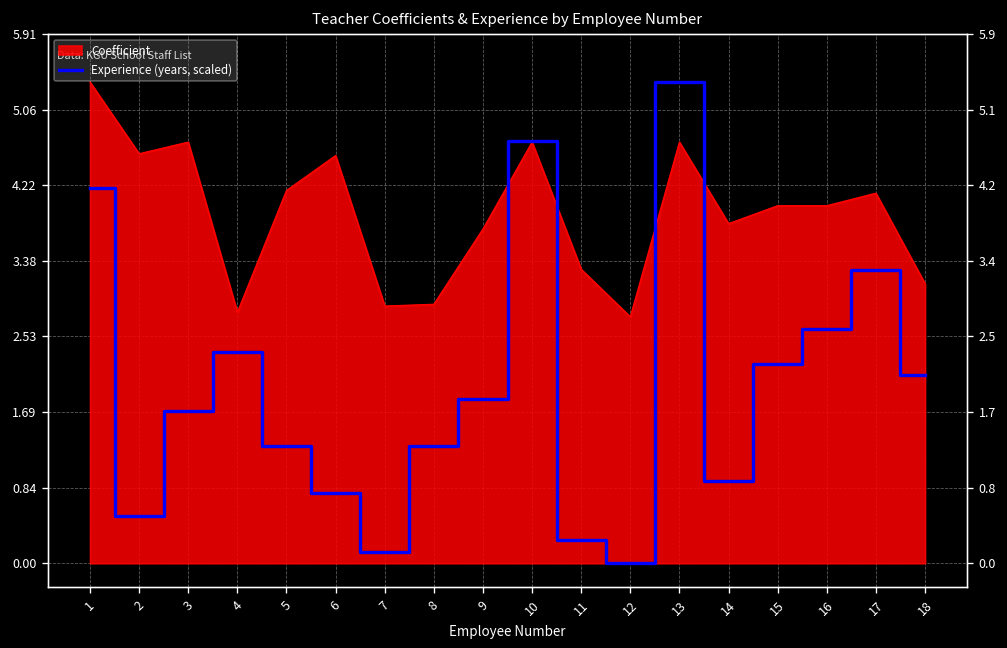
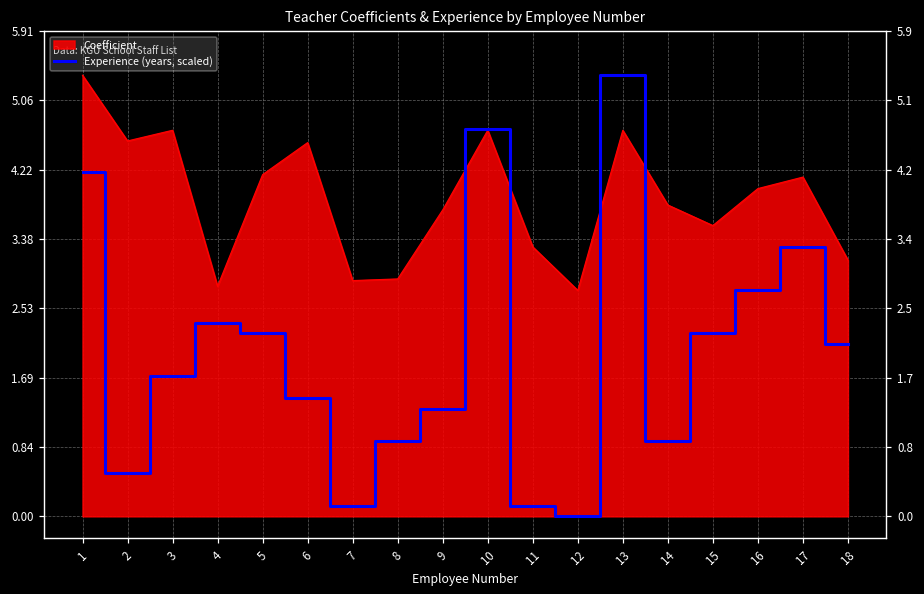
  {
    "Coefficient": {
      "1": 5.4,
      "2": 4.6,
      "3": 4.7,
      "4": 2.8,
      "5": 4.2,
      "6": 4.6,
      "7": 2.9,
      "8": 2.9,
      "9": 3.7,
      "11": 3.3,
      "12": 2.8,
      "13": 4.7,
      "14": 3.8,
-     "15": 4.0,
+     "15": 3.5,
      "16": 4.0,
      "17": 4.1,
      "18": 3.1
    },
    "Experience (years, scaled)": {
      "1": 4.2,
      "2": 0.5,
      "3": 1.7,
      "4": 2.4,
-     "5": 1.3,
-     "6": 0.8,
+     "5": 2.2,
+     "6": 1.4,
      "7": 0.1,
-     "8": 1.3,
-     "9": 1.8,
-     "11": 0.3,
+     "8": 0.9,
+     "9": 1.3,
+     "11": 0.1,
      "12": 0.0,
      "13": 5.4,
      "14": 0.9,
      "15": 2.2,
-     "16": 2.6,
+     "16": 2.8,
      "17": 3.3,
      "18": 2.1
    }
  }
